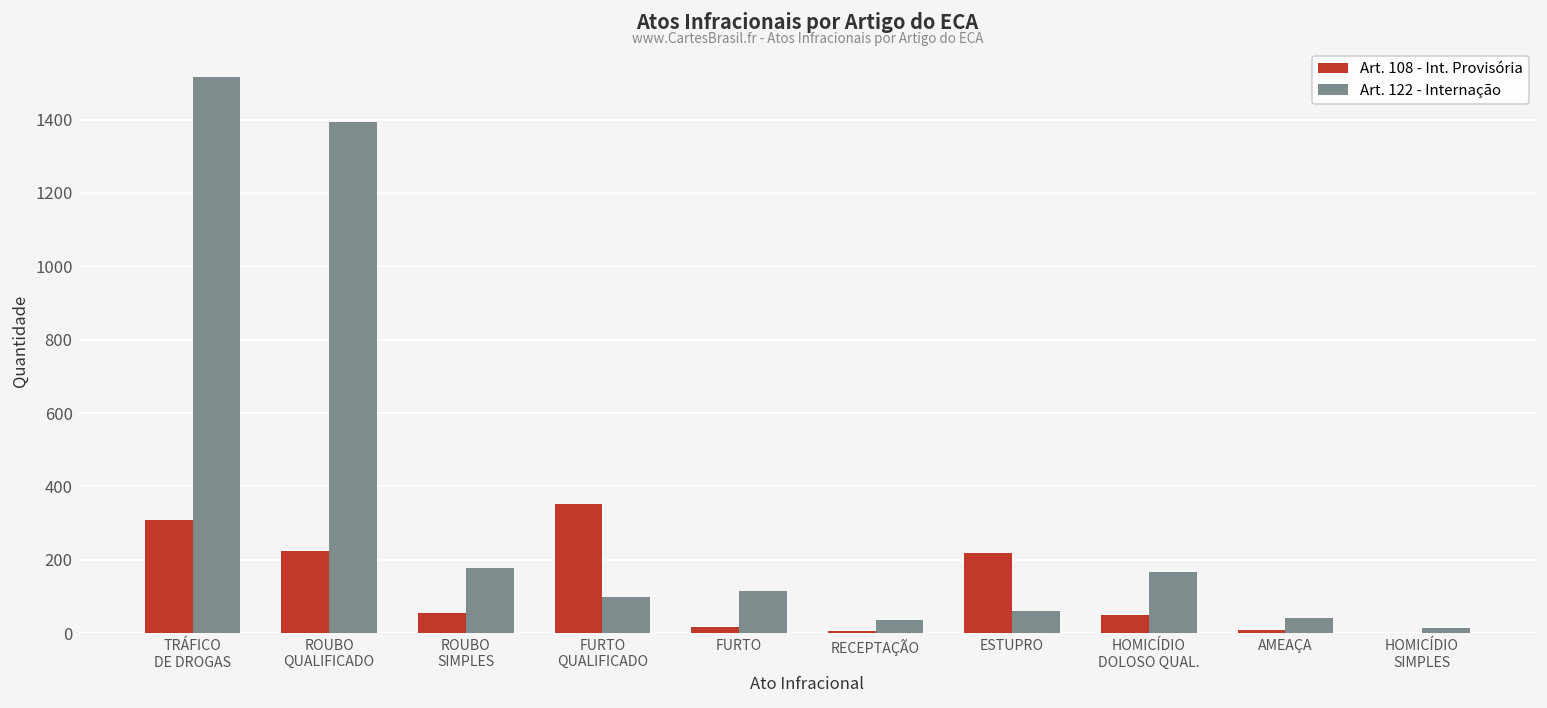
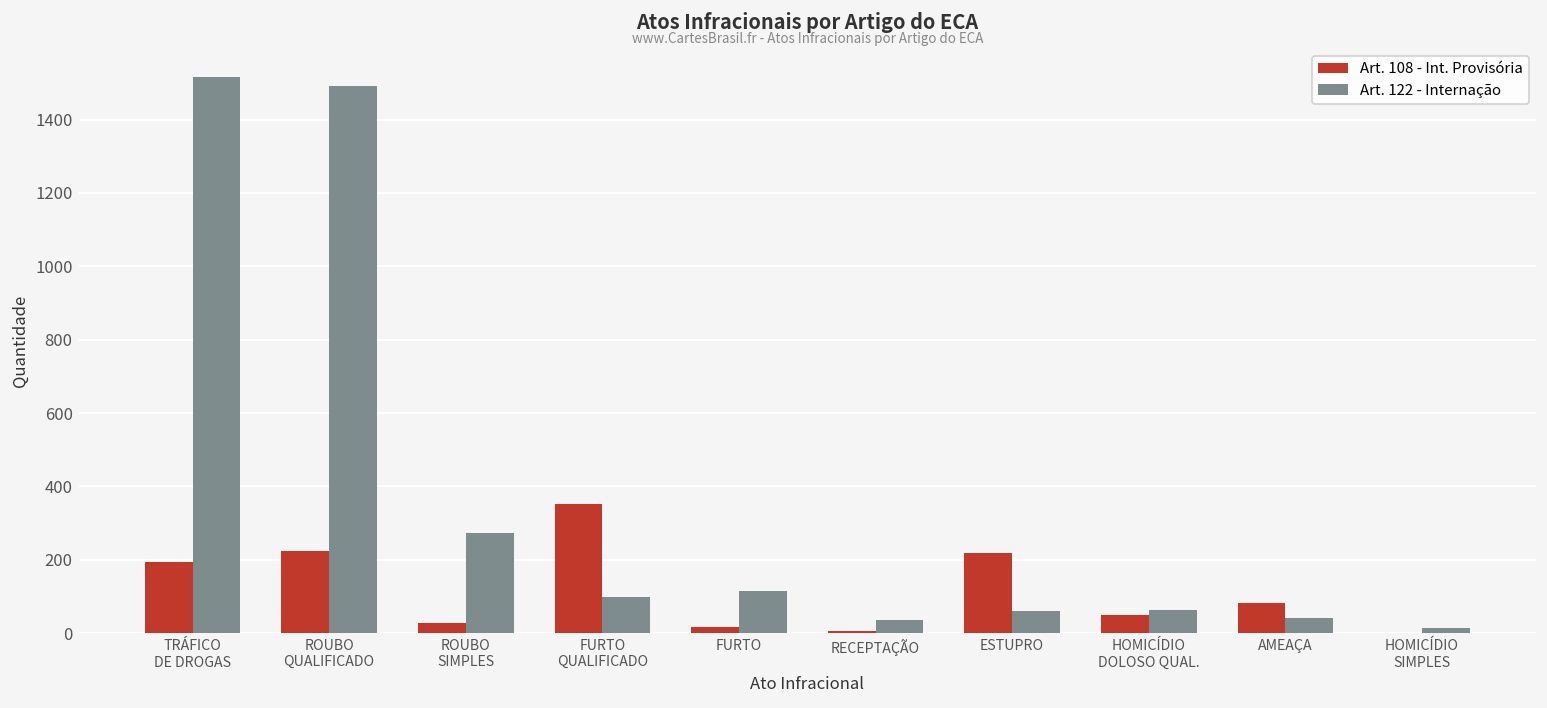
  {
    "Art. 108 - Int. Provisória": {
-     "TRÁFICO DE DROGAS": 310,
+     "TRÁFICO DE DROGAS": 190,
      "ROUBO QUALIFICADO": 230,
-     "ROUBO SIMPLES": 50,
+     "ROUBO SIMPLES": 30,
      "FURTO QUALIFICADO": 350,
      "FURTO": 20,
      "ESTUPRO": 220,
      "HOMICÍDIO DOLOSO QUAL.": 50,
-     "AMEAÇA": 10,
+     "AMEAÇA": 80,
      "HOMICÍDIO SIMPLES": 0
    },
    "Art. 122 - Internação": {
      "TRÁFICO DE DROGAS": 1520,
-     "ROUBO QUALIFICADO": 1390,
-     "ROUBO SIMPLES": 180,
+     "ROUBO QUALIFICADO": 1490,
+     "ROUBO SIMPLES": 270,
      "FURTO QUALIFICADO": 100,
      "FURTO": 110,
      "RECEPTAÇÃO": 40,
      "ESTUPRO": 60,
-     "HOMICÍDIO DOLOSO QUAL.": 170,
+     "HOMICÍDIO DOLOSO QUAL.": 60,
      "AMEAÇA": 40,
      "HOMICÍDIO SIMPLES": 20
    }
  }
